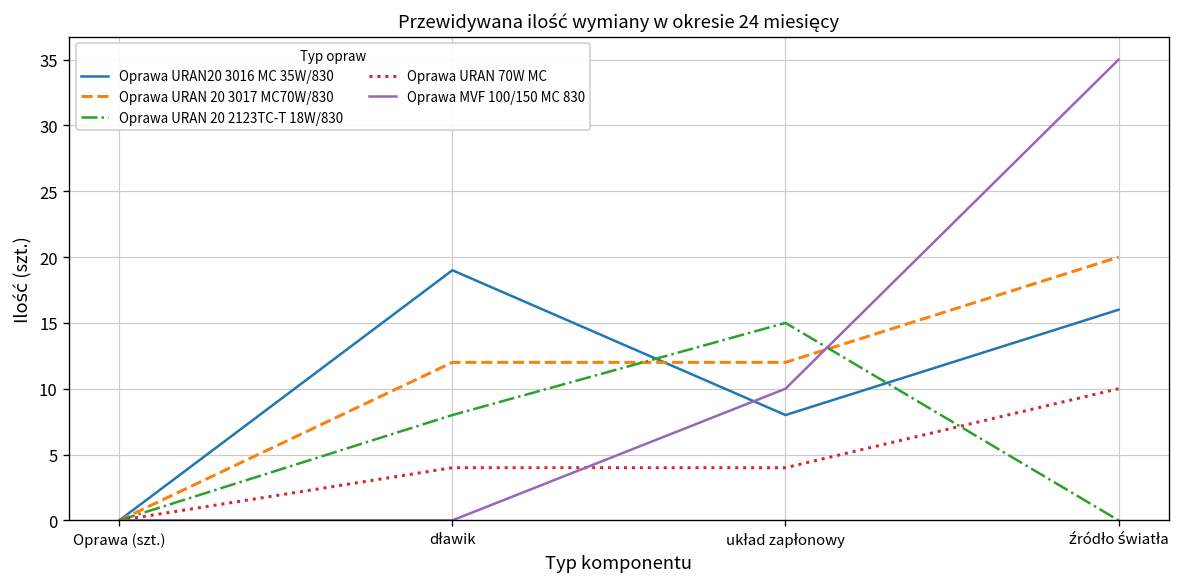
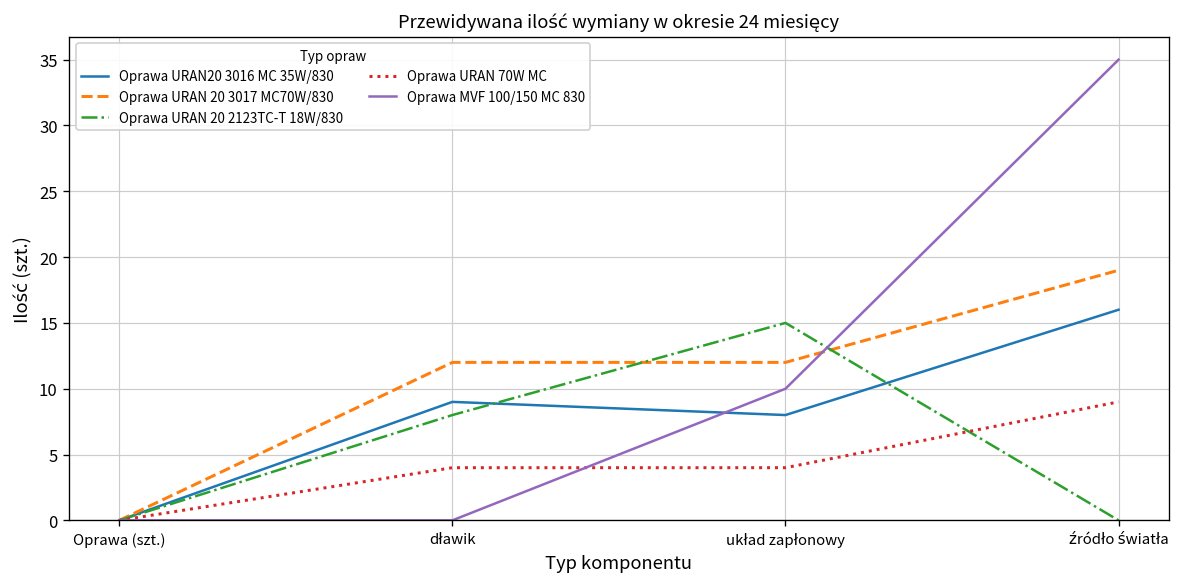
  {
    "Oprawa URAN20 3016 MC 35W/830": {
-     "dławik": 19,
+     "dławik": 9,
      "układ zapłonowy": 8,
      "źródło światła": 16
    },
    "Oprawa URAN 20 3017 MC70W/830": {
      "dławik": 12,
      "układ zapłonowy": 12,
-     "źródło światła": 20
+     "źródło światła": 19
    },
    "Oprawa URAN 20 2123TC-T 18W/830": {
      "dławik": 8,
      "układ zapłonowy": 15,
      "źródło światła": 0
    },
    "Oprawa URAN 70W MC": {
      "dławik": 4,
      "układ zapłonowy": 4,
-     "źródło światła": 10
+     "źródło światła": 9
    },
    "Oprawa MVF 100/150 MC 830": {
      "dławik": 0,
      "układ zapłonowy": 10,
      "źródło światła": 35
    }
  }
